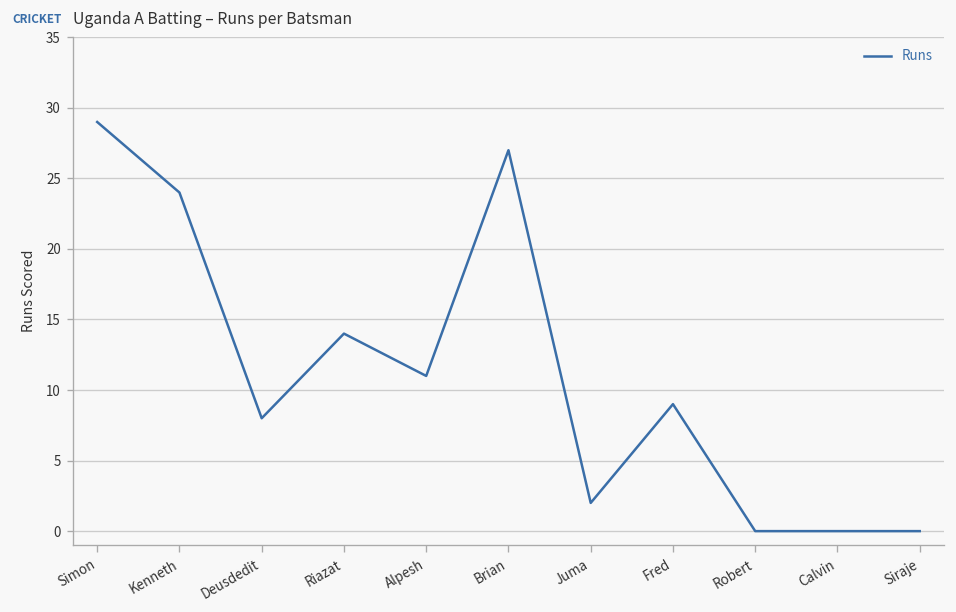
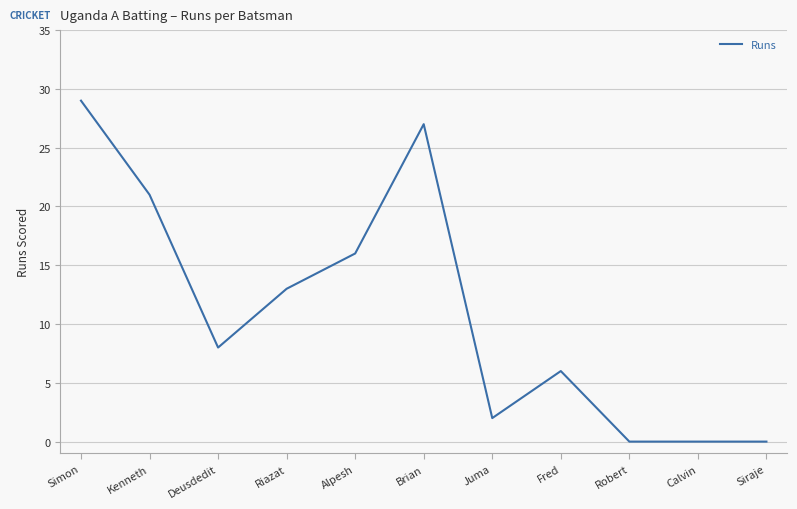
  {
    "Simon": 29,
-   "Kenneth": 24,
+   "Kenneth": 21,
    "Deusdedit": 8,
-   "Riazat": 14,
-   "Alpesh": 11,
+   "Riazat": 13,
+   "Alpesh": 16,
    "Brian": 27,
    "Juma": 2,
-   "Fred": 9,
+   "Fred": 6,
    "Robert": 0,
    "Calvin": 0,
    "Siraje": 0
  }
